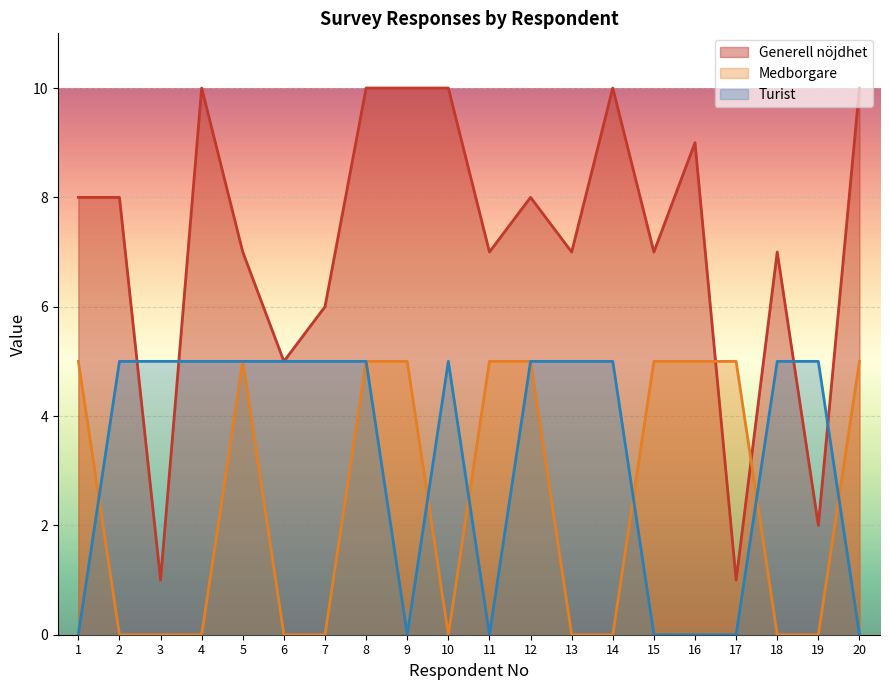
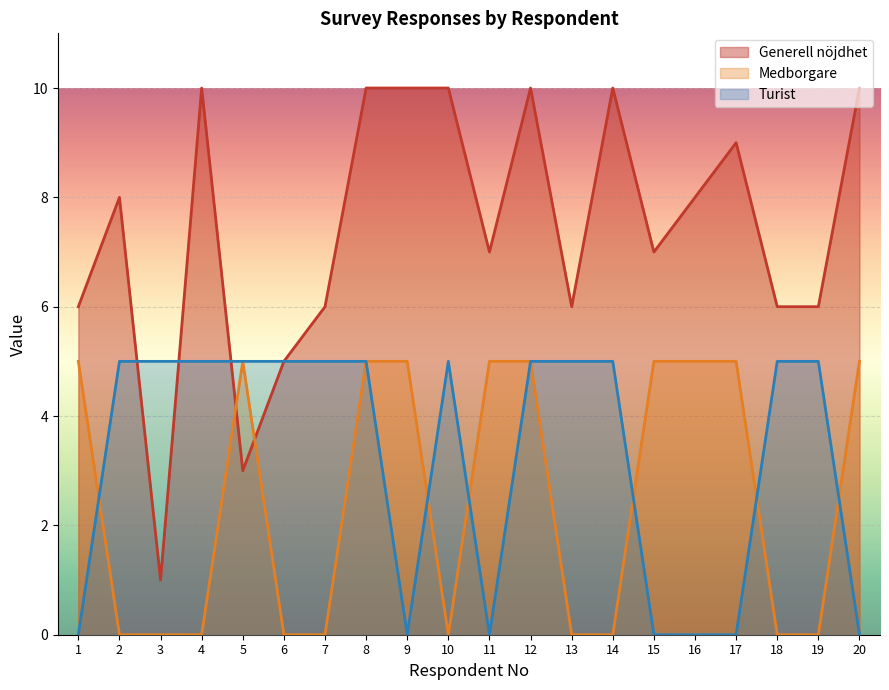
  {
    "Generell nöjdhet": {
-     "1": 8,
+     "1": 6,
      "2": 8,
      "3": 1,
      "4": 10,
-     "5": 7,
+     "5": 3,
      "7": 6,
      "8": 10,
      "9": 10,
      "10": 10,
      "11": 7,
-     "12": 8,
-     "13": 7,
+     "12": 10,
+     "13": 6,
      "14": 10,
      "15": 7,
-     "16": 9,
-     "17": 1,
-     "18": 7,
-     "19": 2
+     "16": 8,
+     "17": 9,
+     "18": 6,
+     "19": 6
    },
    "Medborgare": {
      "1": 5,
      "2": 0,
      "3": 0,
      "4": 0,
      "6": 0,
      "7": 0,
      "9": 5,
      "10": 0,
      "11": 5,
      "13": 0,
      "14": 0,
      "15": 5,
      "16": 5,
      "17": 5,
      "18": 0,
      "19": 0,
      "20": 5
    },
    "Turist": {
      "1": 0,
      "2": 5,
      "3": 5,
      "4": 5,
      "7": 5,
      "9": 0,
      "10": 5,
      "11": 0,
      "13": 5,
      "14": 5,
      "15": 0,
      "16": 0,
      "17": 0,
      "18": 5,
      "19": 5,
      "20": 0
    }
  }
